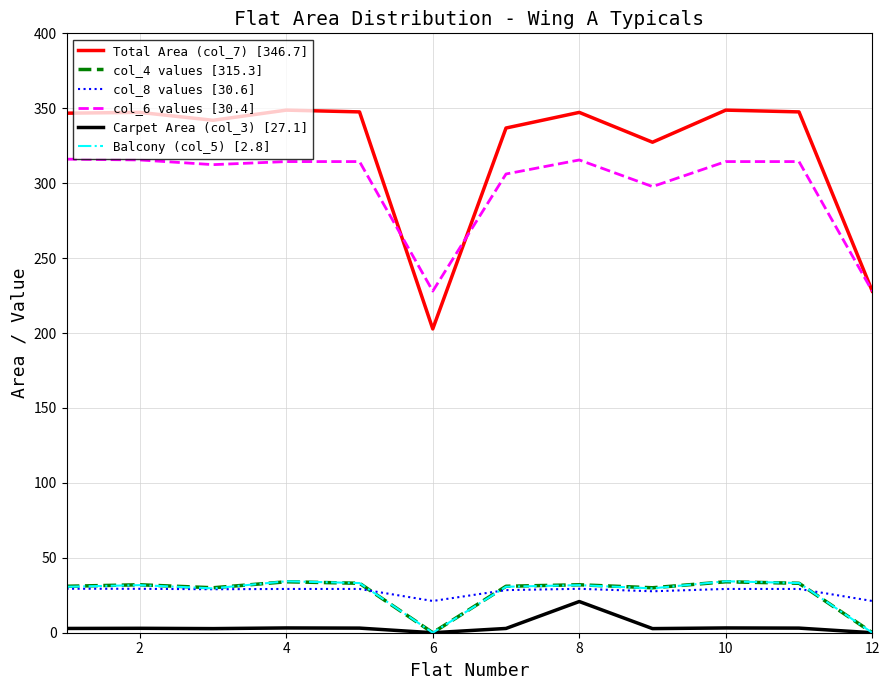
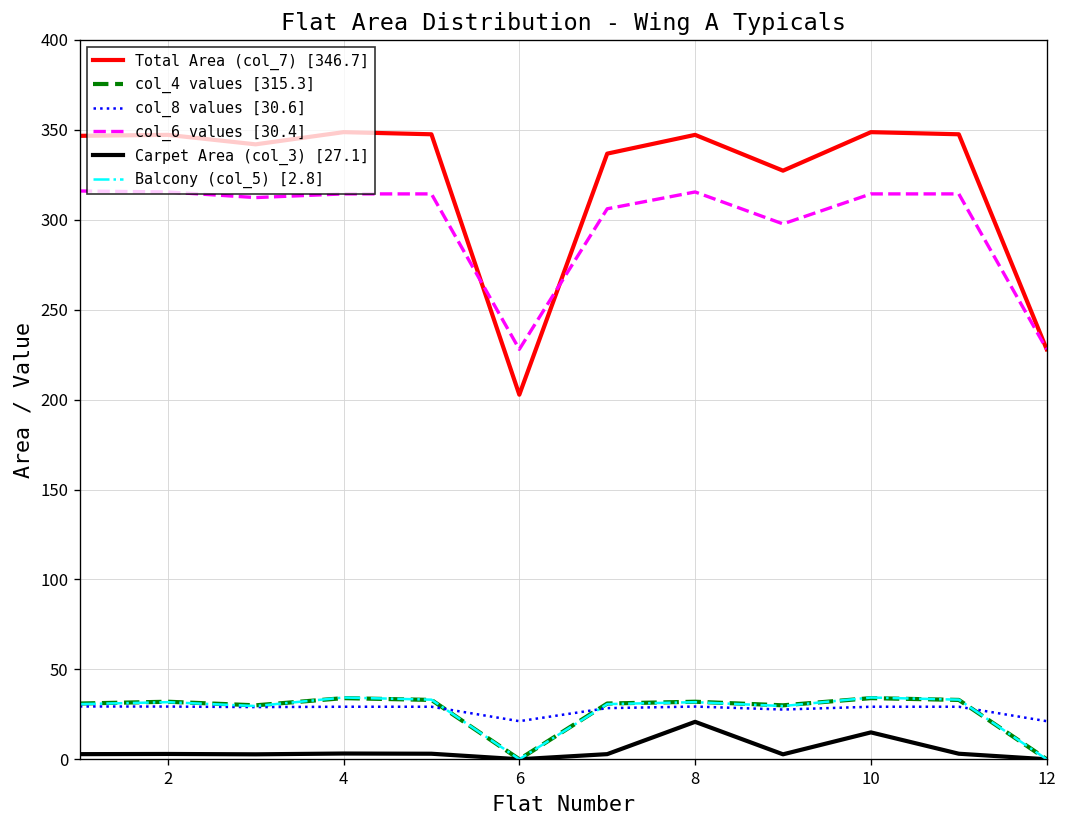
  {
    "Total Area (col_7) [346.7]": {
      "6": 203,
      "8": 347,
      "10": 349
    },
    "col_8 values [30.6]": {
      "2": 29,
      "4": 29,
      "6": 21,
      "8": 29,
      "10": 29,
      "12": 21
    },
    "col_6 values [30.4]": {
      "2": 315,
      "4": 314,
      "6": 228,
      "8": 315,
      "10": 314
    },
    "Carpet Area (col_3) [27.1]": {
      "2": 3,
      "4": 3,
      "8": 21,
-     "10": 3
+     "10": 15
    }
  }
